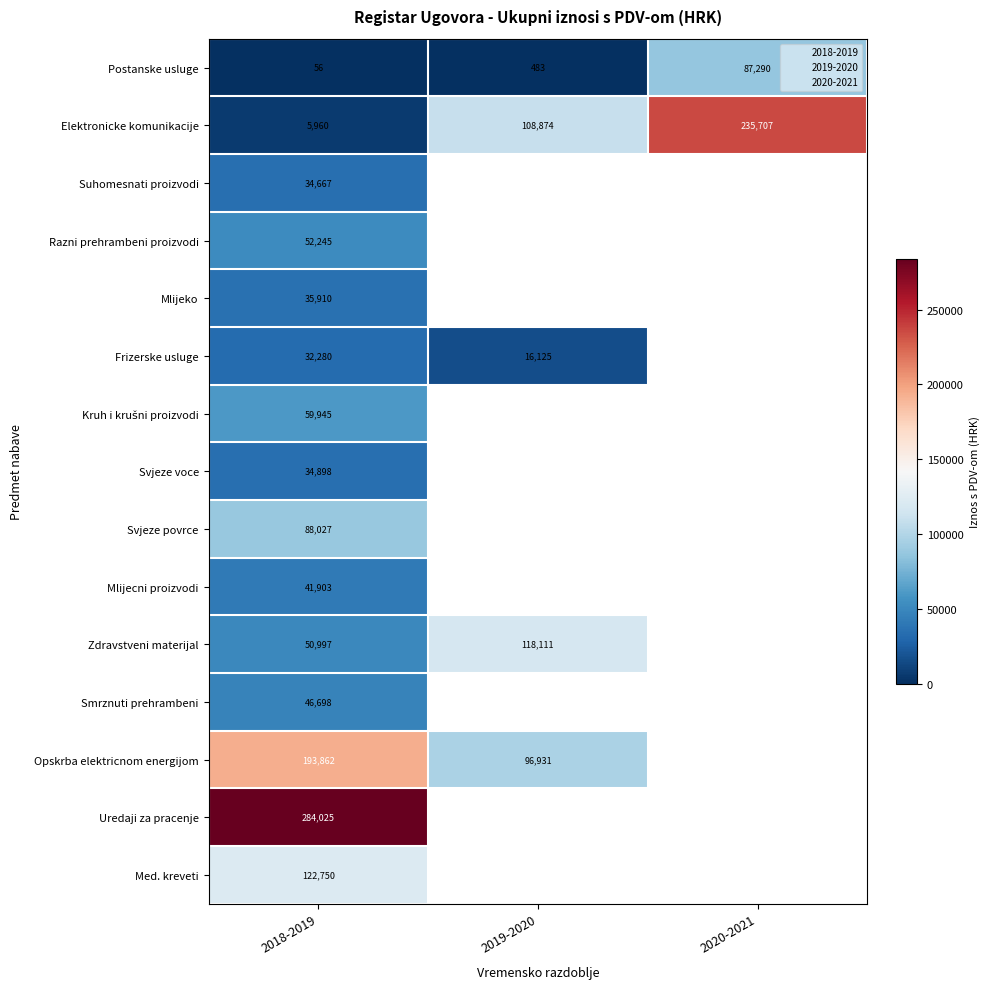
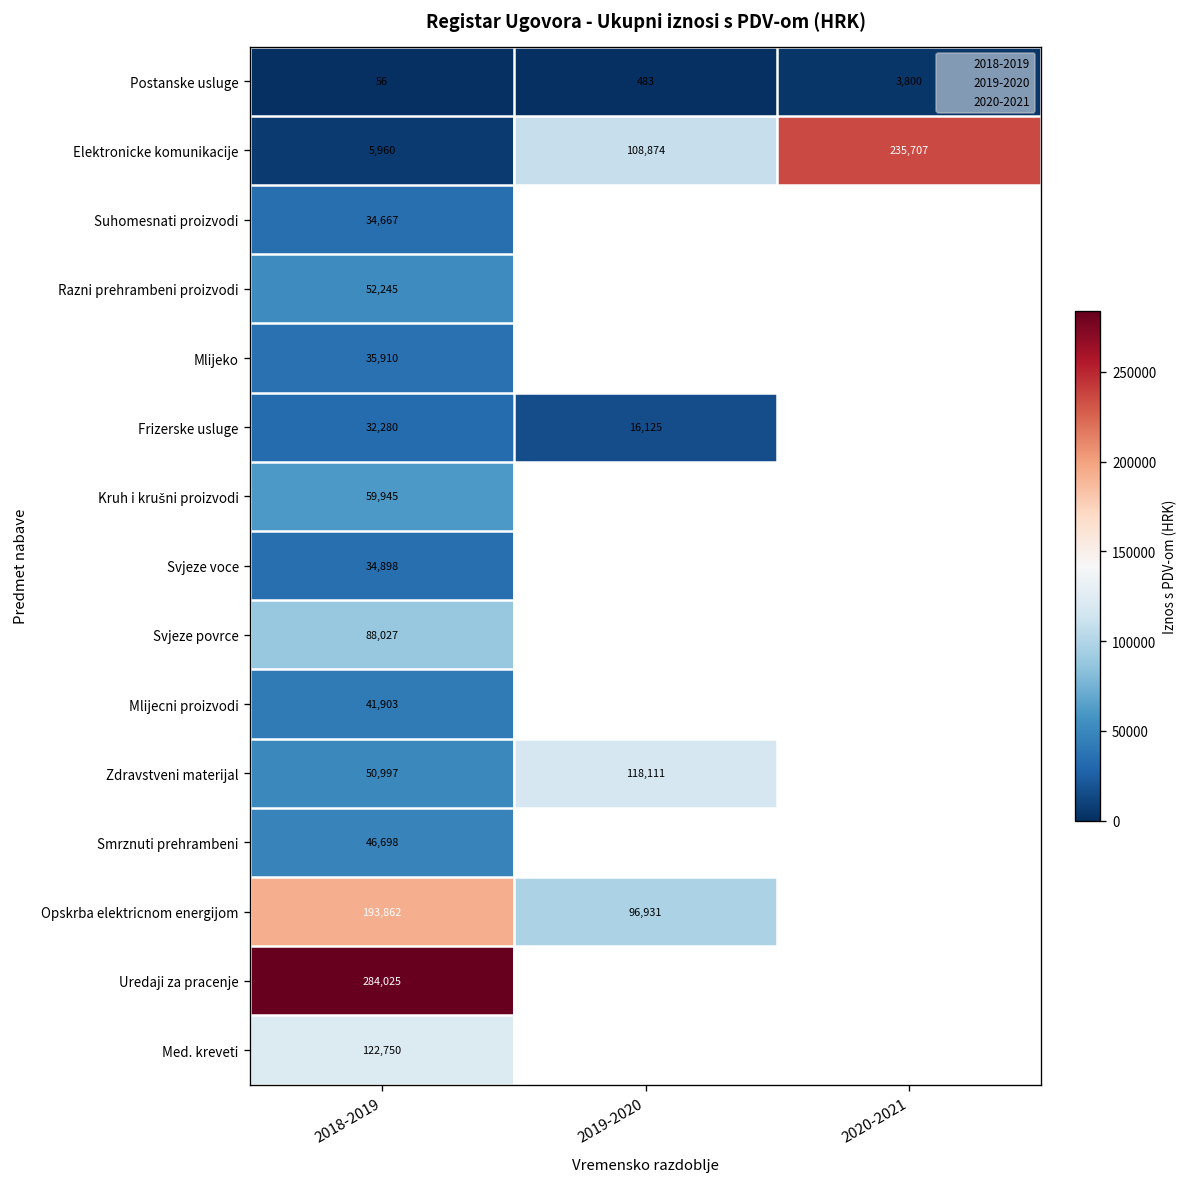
  {
    "Postanske usluge": {
      "2018-2019": "56",
      "2019-2020": "483",
-     "2020-2021": "87,290"
+     "2020-2021": "3,800"
    },
    "Elektronicke komunikacije": {
      "2018-2019": "5,960",
      "2019-2020": "108,874",
      "2020-2021": "235,707"
    },
    "Suhomesnati proizvodi": {
      "2018-2019": "34,667"
    },
    "Razni prehrambeni proizvodi": {
      "2018-2019": "52,245"
    },
    "Mlijeko": {
      "2018-2019": "35,910"
    },
    "Frizerske usluge": {
      "2018-2019": "32,280",
      "2019-2020": "16,125"
    },
    "Kruh i krušni proizvodi": {
      "2018-2019": "59,945"
    },
    "Svjeze voce": {
      "2018-2019": "34,898"
    },
    "Svjeze povrce": {
      "2018-2019": "88,027"
    },
    "Mlijecni proizvodi": {
      "2018-2019": "41,903"
    },
    "Zdravstveni materijal": {
      "2018-2019": "50,997",
      "2019-2020": "118,111"
    },
    "Smrznuti prehrambeni": {
      "2018-2019": "46,698"
    },
    "Opskrba elektricnom energijom": {
      "2018-2019": "193,862",
      "2019-2020": "96,931"
    },
    "Uredaji za pracenje": {
      "2018-2019": "284,025"
    },
    "Med. kreveti": {
      "2018-2019": "122,750"
    }
  }
